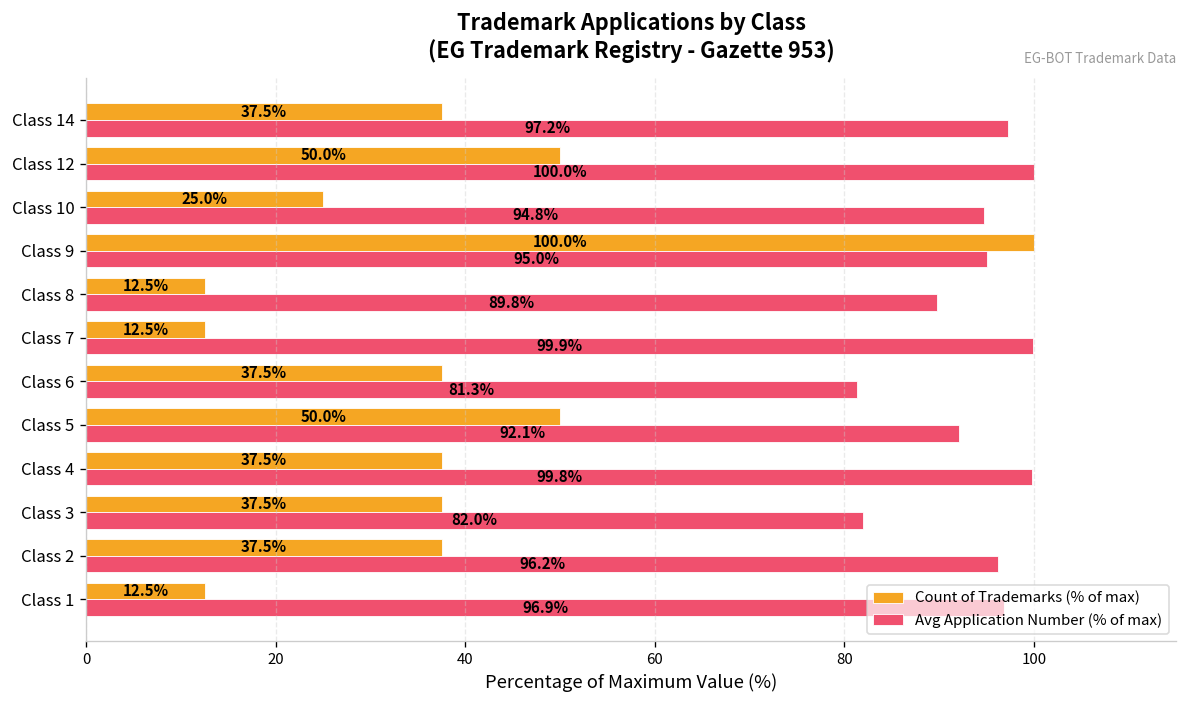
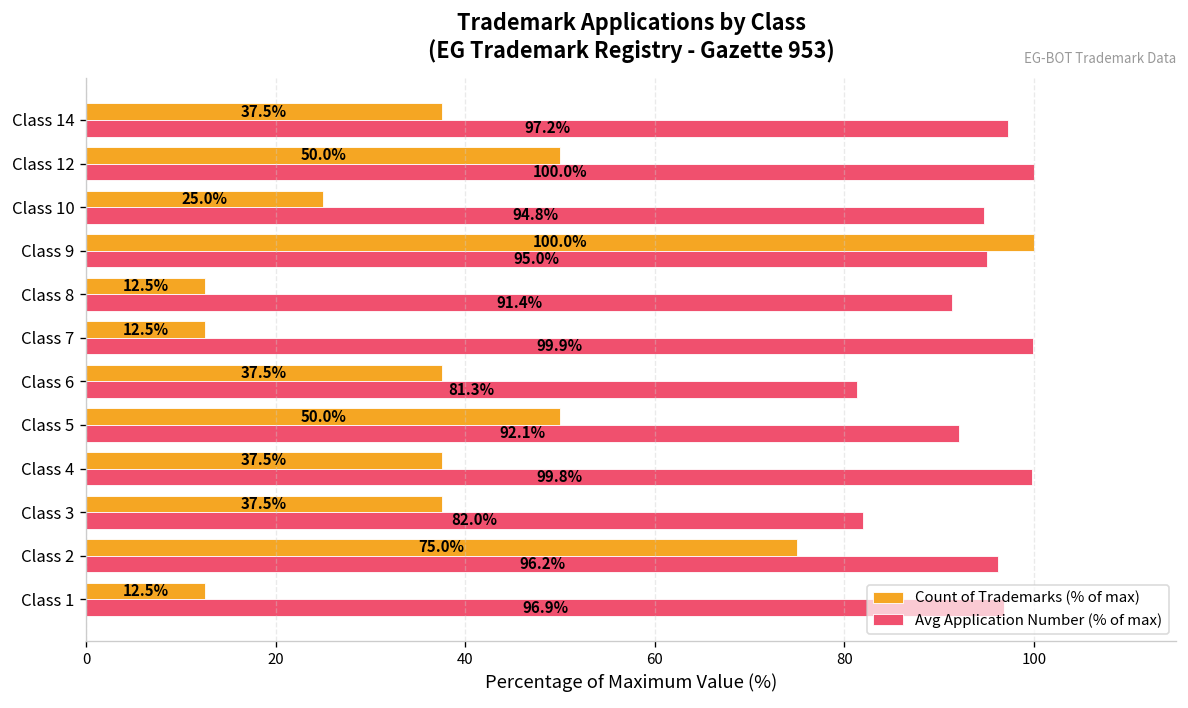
  {
    "Count of Trademarks (% of max)": {
      "Class 14": "37.5%",
      "Class 12": "50.0%",
      "Class 10": "25.0%",
      "Class 9": "100.0%",
      "Class 8": "12.5%",
      "Class 7": "12.5%",
      "Class 6": "37.5%",
      "Class 5": "50.0%",
      "Class 4": "37.5%",
      "Class 3": "37.5%",
-     "Class 2": "37.5%",
+     "Class 2": "75.0%",
      "Class 1": "12.5%"
    },
    "Avg Application Number (% of max)": {
      "Class 14": "97.2%",
      "Class 12": "100.0%",
      "Class 10": "94.8%",
      "Class 9": "95.0%",
-     "Class 8": "89.8%",
+     "Class 8": "91.4%",
      "Class 7": "99.9%",
      "Class 6": "81.3%",
      "Class 5": "92.1%",
      "Class 4": "99.8%",
      "Class 3": "82.0%",
      "Class 2": "96.2%"
    }
  }
